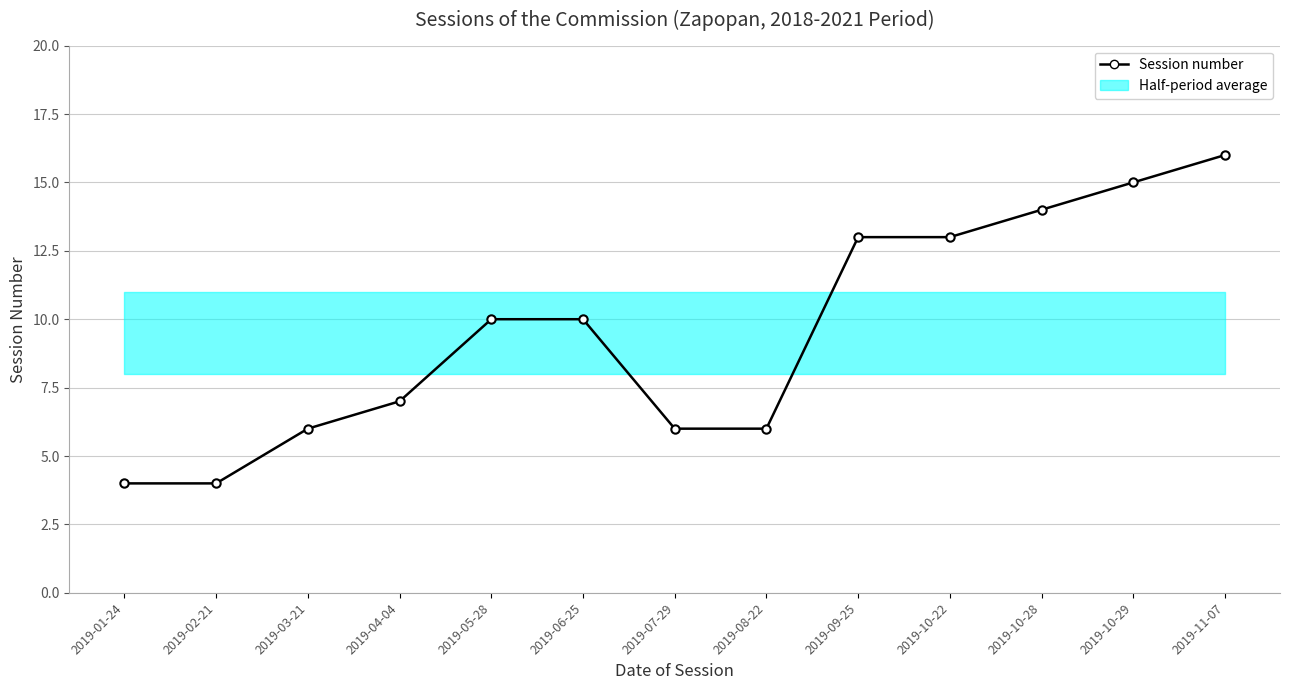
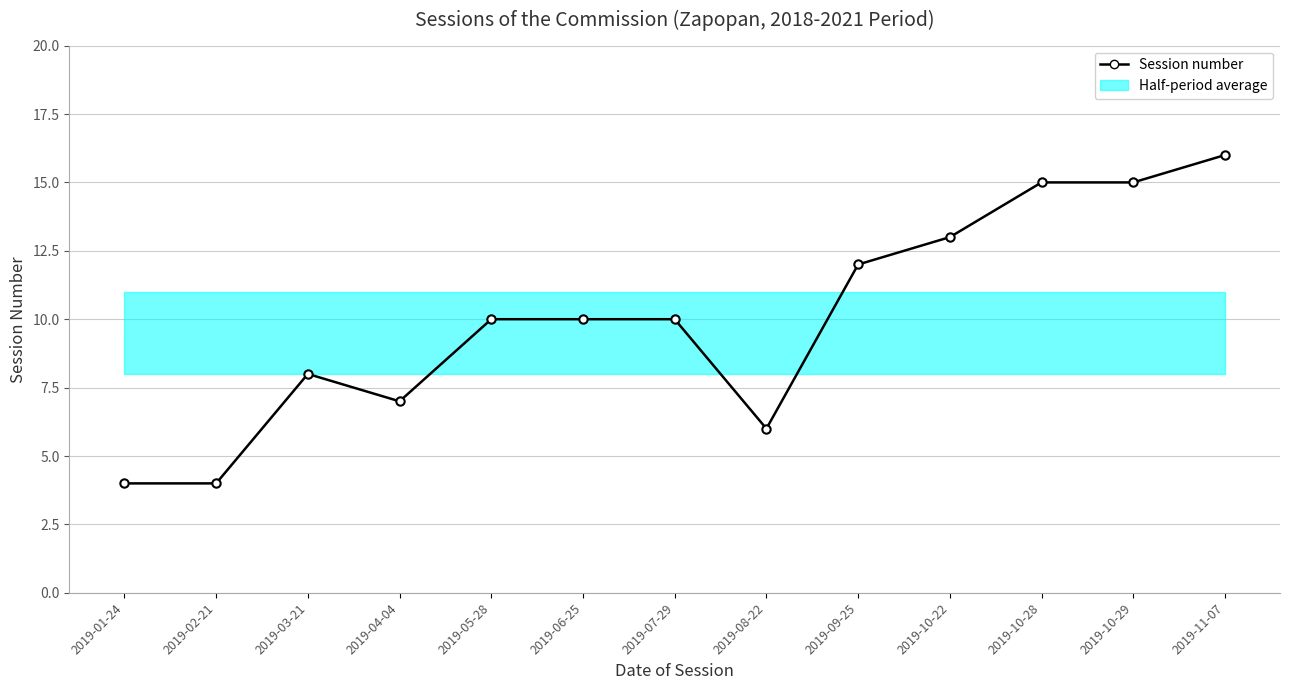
  {
    "Session number": {
      "2019-01-24": 4,
      "2019-02-21": 4,
-     "2019-03-21": 6,
+     "2019-03-21": 8,
      "2019-04-04": 7,
      "2019-05-28": 10,
      "2019-06-25": 10,
-     "2019-07-29": 6,
+     "2019-07-29": 10,
      "2019-08-22": 6,
-     "2019-09-25": 13,
+     "2019-09-25": 12,
      "2019-10-22": 13,
-     "2019-10-28": 14,
+     "2019-10-28": 15,
      "2019-10-29": 15,
      "2019-11-07": 16
    },
    "Half-period average": {
      "2019-01-24": 11,
      "2019-02-21": 11,
      "2019-03-21": 11,
      "2019-04-04": 11,
      "2019-05-28": 11,
      "2019-06-25": 11,
      "2019-07-29": 11,
      "2019-08-22": 11,
      "2019-09-25": 11,
      "2019-10-22": 11,
      "2019-10-28": 11,
      "2019-10-29": 11,
      "2019-11-07": 11
    }
  }
